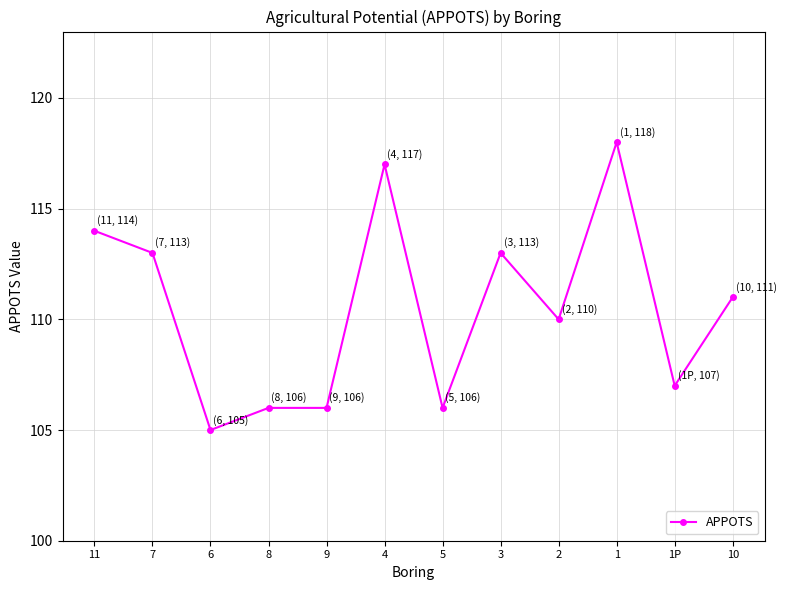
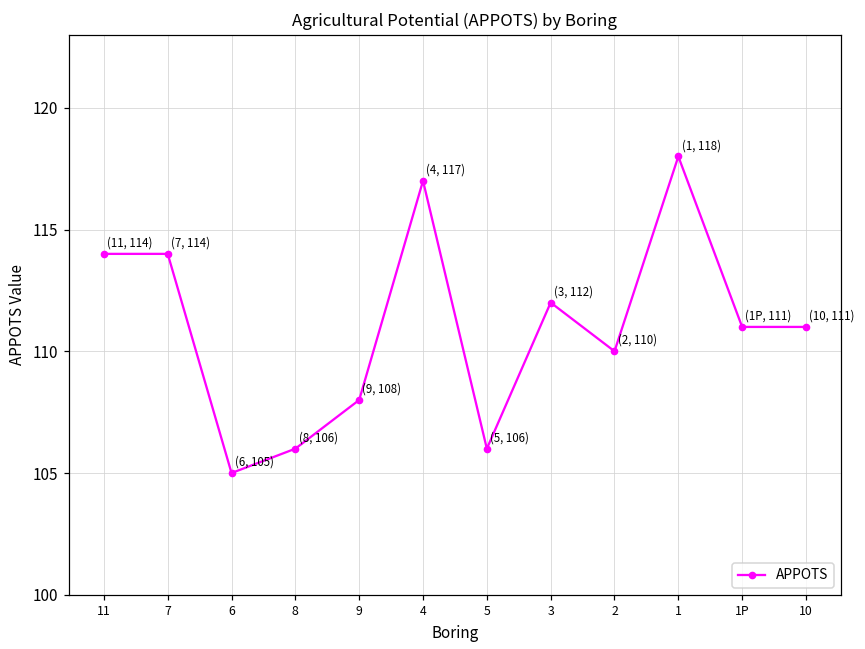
  {
    "11": 114,
-   "7": 113,
+   "7": 114,
    "6": 105,
    "8": 106,
-   "9": 106,
+   "9": 108,
    "4": 117,
    "5": 106,
-   "3": 113,
+   "3": 112,
    "2": 110,
    "1": 118,
-   "1P": 107,
+   "1P": 111,
    "10": 111
  }
